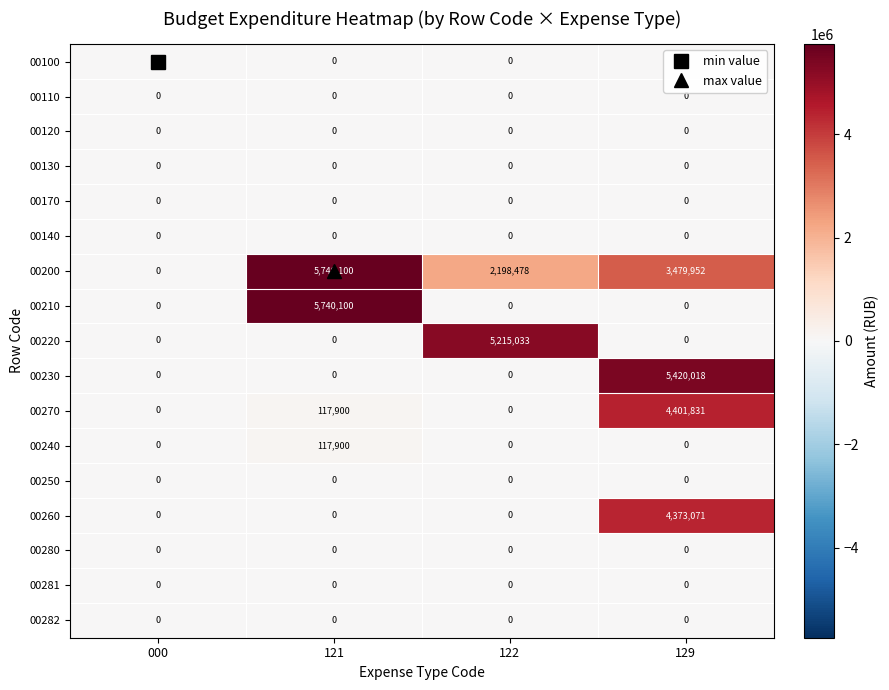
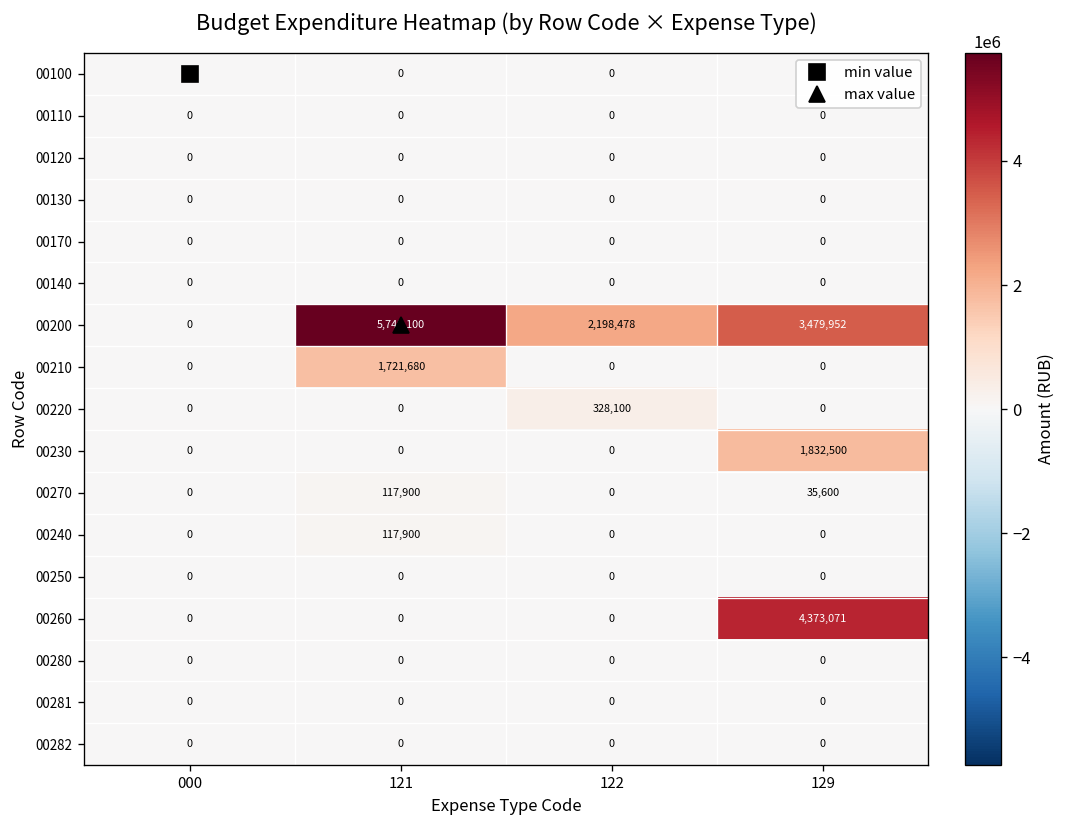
  {
    "00100": {
      "121": "0",
      "122": "0"
    },
    "00110": {
      "000": "0",
      "121": "0",
      "122": "0"
    },
    "00120": {
      "000": "0",
      "121": "0",
      "122": "0",
      "129": "0"
    },
    "00130": {
      "000": "0",
      "121": "0",
      "122": "0",
      "129": "0"
    },
    "00170": {
      "000": "0",
      "121": "0",
      "122": "0",
      "129": "0"
    },
    "00140": {
      "000": "0",
      "121": "0",
      "122": "0",
      "129": "0"
    },
    "00200": {
      "000": "0",
      "122": "2,198,478",
      "129": "3,479,952"
    },
    "00210": {
      "000": "0",
-     "121": "5,740,100",
+     "121": "1,721,680",
      "122": "0",
      "129": "0"
    },
    "00220": {
      "000": "0",
      "121": "0",
-     "122": "5,215,033",
+     "122": "328,100",
      "129": "0"
    },
    "00230": {
      "000": "0",
      "121": "0",
      "122": "0",
-     "129": "5,420,018"
+     "129": "1,832,500"
    },
    "00270": {
      "000": "0",
      "121": "117,900",
      "122": "0",
-     "129": "4,401,831"
+     "129": "35,600"
    },
    "00240": {
      "000": "0",
      "121": "117,900",
      "122": "0",
      "129": "0"
    },
    "00250": {
      "000": "0",
      "121": "0",
      "122": "0",
      "129": "0"
    },
    "00260": {
      "000": "0",
      "121": "0",
      "122": "0",
      "129": "4,373,071"
    },
    "00280": {
      "000": "0",
      "121": "0",
      "122": "0",
      "129": "0"
    },
    "00281": {
      "000": "0",
      "121": "0",
      "122": "0",
      "129": "0"
    },
    "00282": {
      "000": "0",
      "121": "0",
      "122": "0",
      "129": "0"
    }
  }
